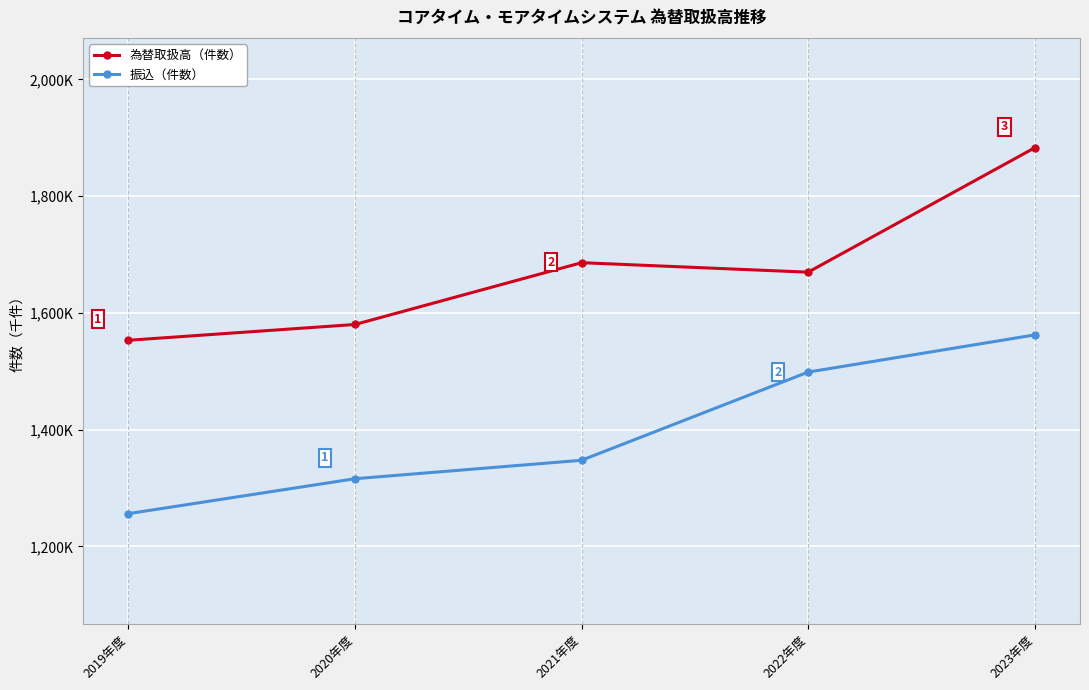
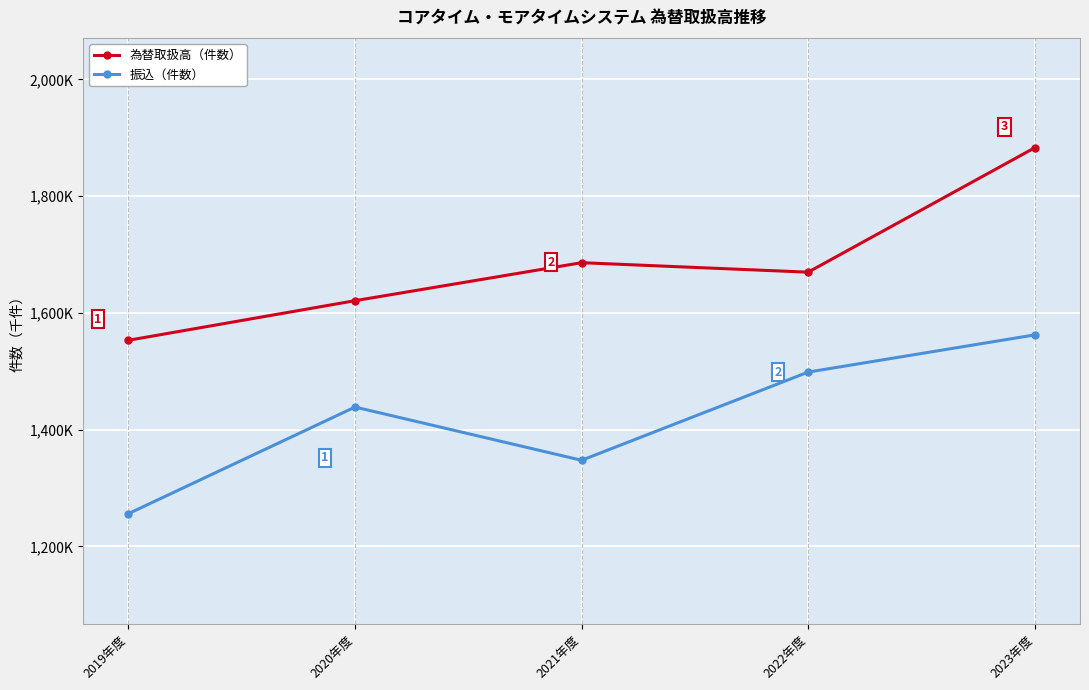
  {
    "為替取扱高（件数）": {
      "2019年度": "1,550,000",
-     "2020年度": "1,580,000",
+     "2020年度": "1,620,000",
      "2021年度": "1,690,000",
      "2022年度": "1,670,000",
      "2023年度": "1,880,000"
    },
    "振込（件数）": {
      "2019年度": "1,260,000",
-     "2020年度": "1,320,000",
+     "2020年度": "1,440,000",
      "2021年度": "1,350,000",
      "2022年度": "1,500,000",
      "2023年度": "1,560,000"
    }
  }
